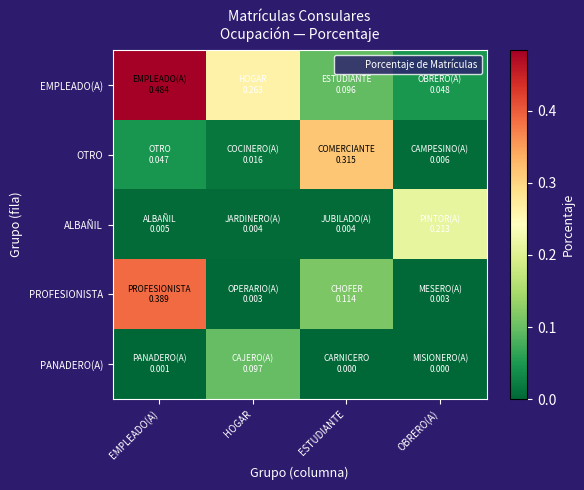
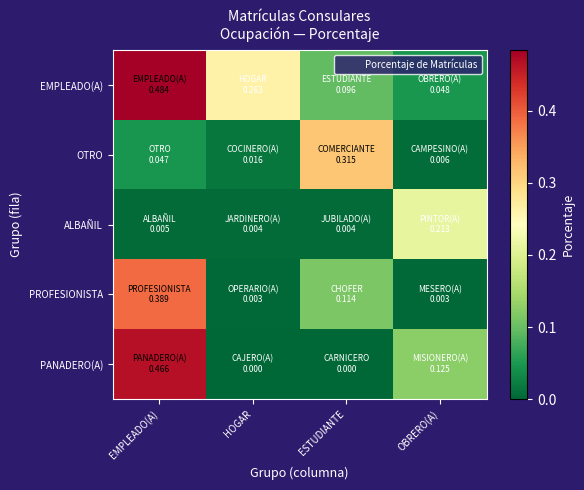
  {
    "EMPLEADO(A)": {
      "EMPLEADO(A)": 0.484,
      "HOGAR": 0.263,
      "ESTUDIANTE": 0.096,
      "OBRERO(A)": 0.048
    },
    "OTRO": {
      "EMPLEADO(A)": 0.047,
      "HOGAR": 0.016,
      "ESTUDIANTE": 0.315,
      "OBRERO(A)": 0.006
    },
    "ALBAÑIL": {
      "EMPLEADO(A)": 0.005,
      "HOGAR": 0.004,
      "ESTUDIANTE": 0.004,
      "OBRERO(A)": 0.213
    },
    "PROFESIONISTA": {
      "EMPLEADO(A)": 0.389,
      "HOGAR": 0.003,
      "ESTUDIANTE": 0.114,
      "OBRERO(A)": 0.003
    },
    "PANADERO(A)": {
-     "EMPLEADO(A)": 0.001,
-     "HOGAR": 0.097,
+     "EMPLEADO(A)": 0.466,
+     "HOGAR": 0.000,
      "ESTUDIANTE": 0.000,
-     "OBRERO(A)": 0.000
+     "OBRERO(A)": 0.125
    }
  }
